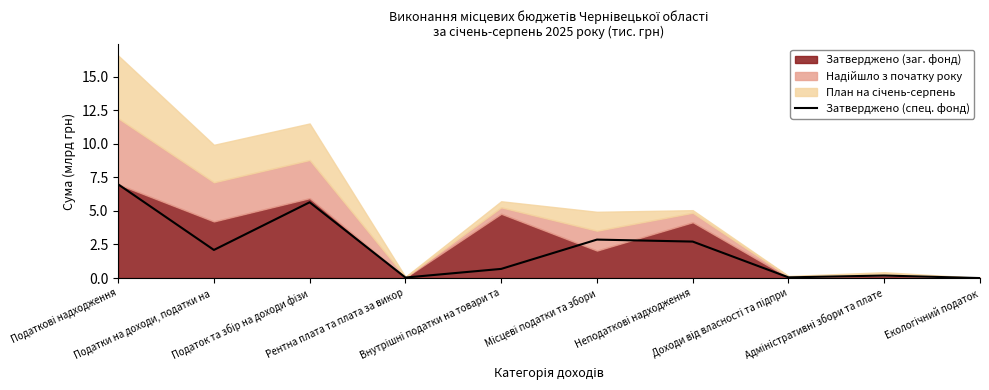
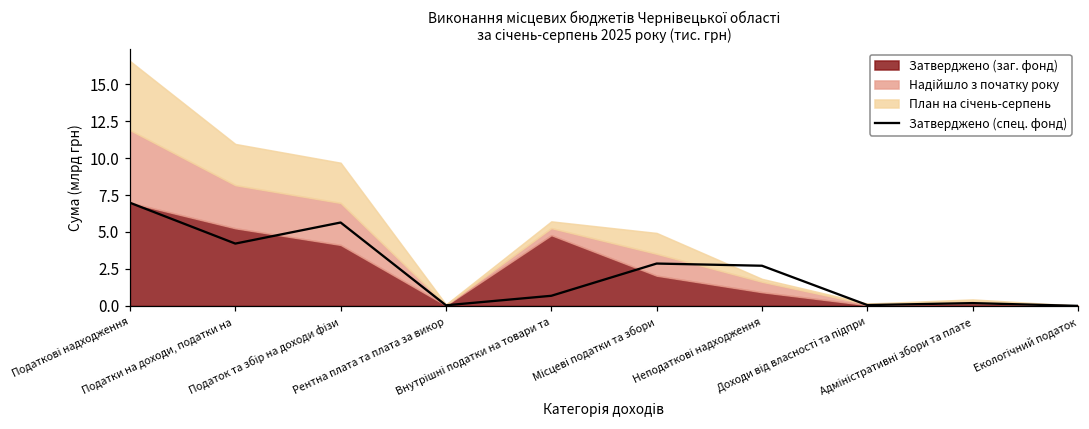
  {
    "Затверджено (спец. фонд)": {
-     "Податки на доходи, податки на": 2.1,
+     "Податки на доходи, податки на": 4.2,
      "Податок та збір на доходи фізи": 5.6,
      "Внутрішні податки на товари та": 0.7,
      "Місцеві податки та збори": 2.9,
      "Неподаткові надходження": 2.7
    },
    "Затверджено (заг. фонд)": {
-     "Податки на доходи, податки на": 4.2,
-     "Податок та збір на доходи фізи": 5.9,
+     "Податки на доходи, податки на": 5.3,
+     "Податок та збір на доходи фізи": 4.1,
      "Внутрішні податки на товари та": 4.8,
      "Місцеві податки та збори": 2.0,
-     "Неподаткові надходження": 4.2
+     "Неподаткові надходження": 0.9
    }
  }
